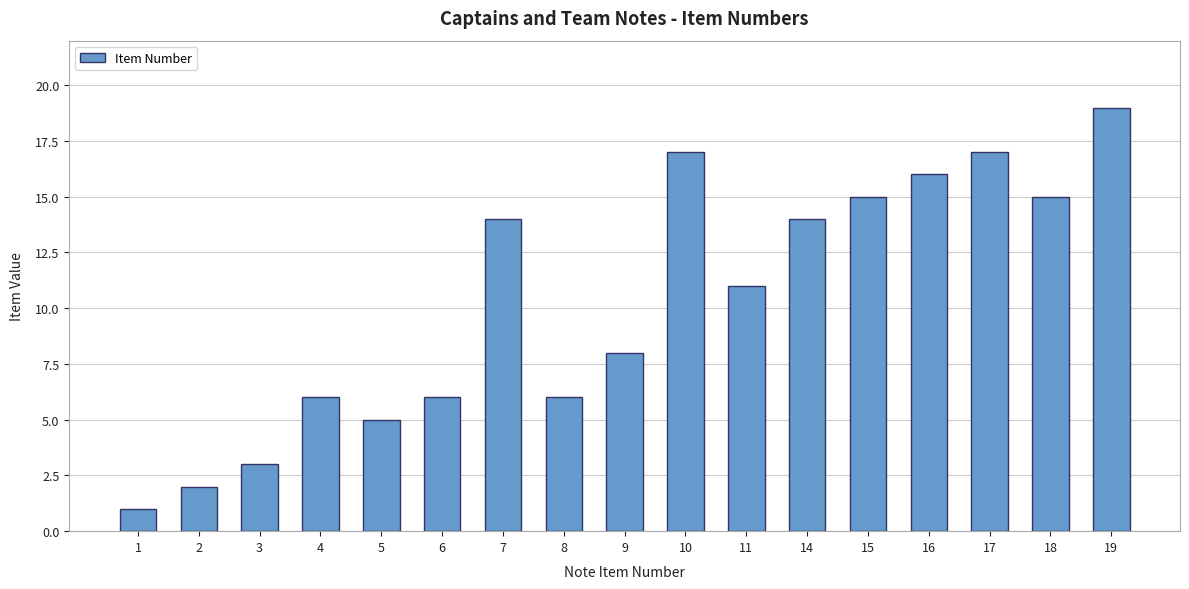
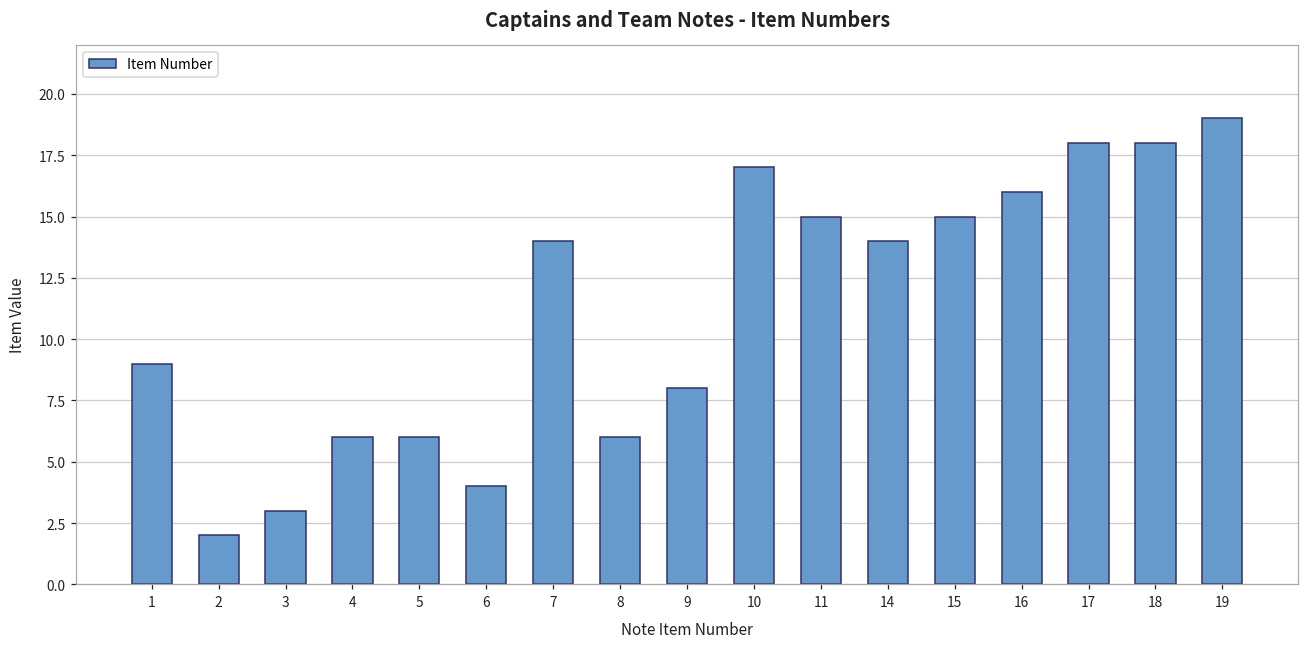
  {
-   "1": 1,
+   "1": 9,
    "2": 2,
    "3": 3,
    "4": 6,
-   "5": 5,
-   "6": 6,
+   "5": 6,
+   "6": 4,
    "7": 14,
    "8": 6,
    "9": 8,
    "10": 17,
-   "11": 11,
+   "11": 15,
    "14": 14,
    "15": 15,
    "16": 16,
-   "17": 17,
-   "18": 15,
+   "17": 18,
+   "18": 18,
    "19": 19
  }
